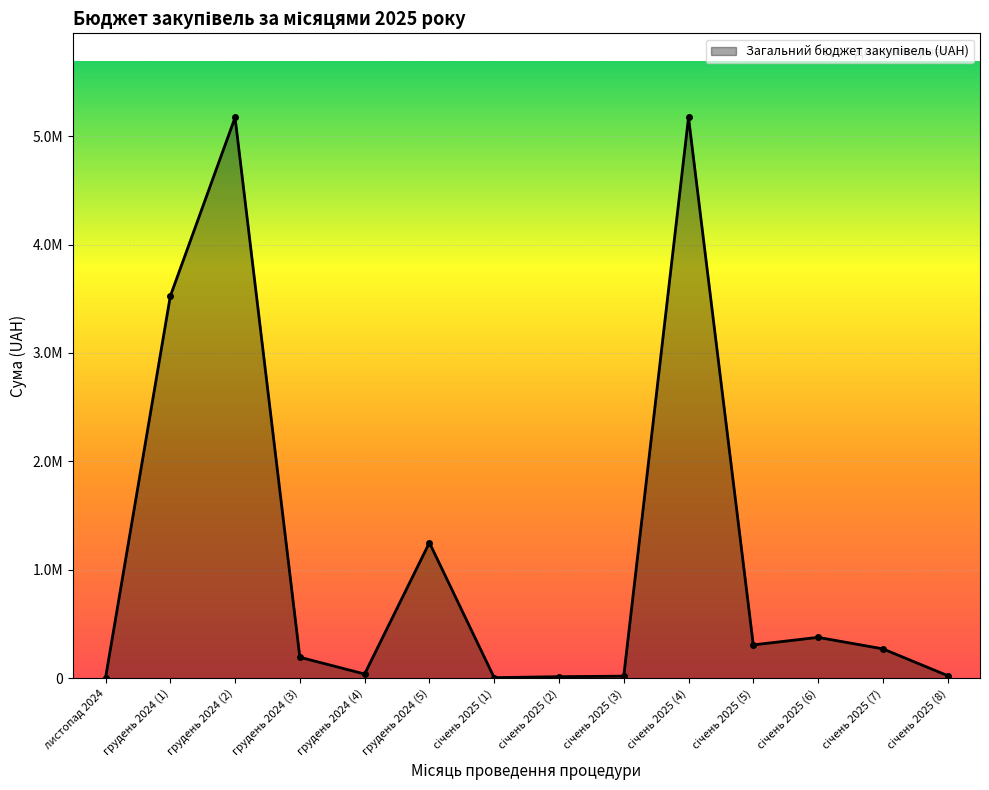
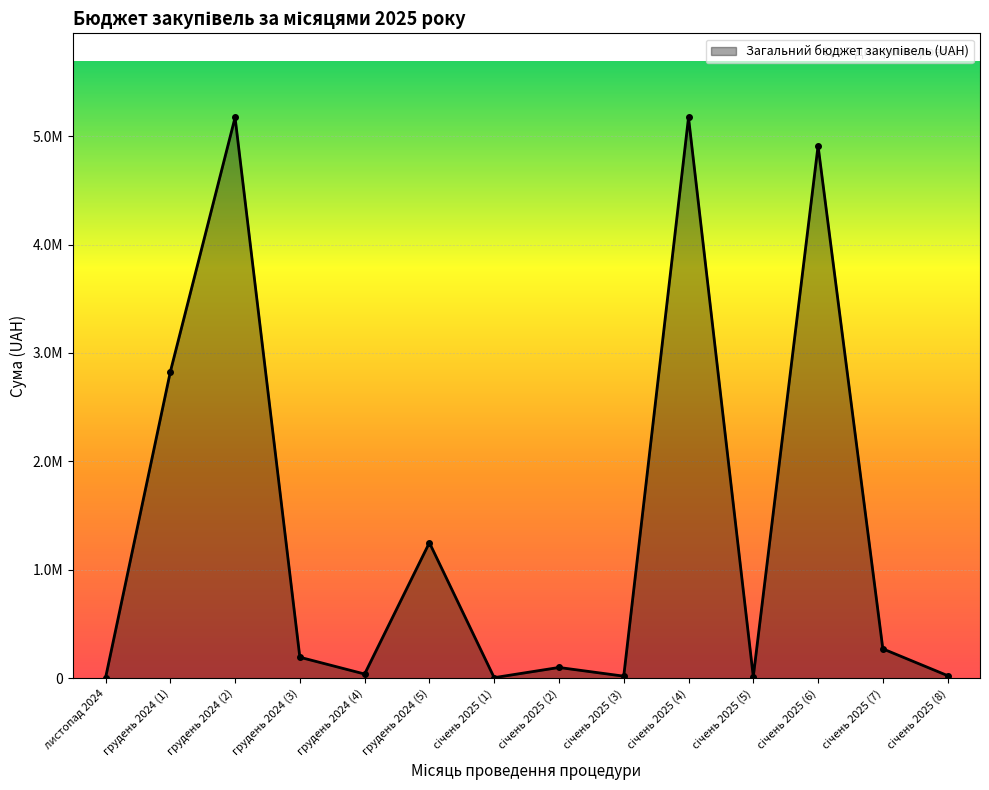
  {
    "листопад 2024": 0,
-   "грудень 2024 (1)": 3520000,
+   "грудень 2024 (1)": 2830000,
    "грудень 2024 (2)": 5170000,
    "грудень 2024 (3)": 190000,
    "грудень 2024 (4)": 40000,
    "грудень 2024 (5)": 1250000,
    "січень 2025 (1)": 10000,
-   "січень 2025 (2)": 20000,
+   "січень 2025 (2)": 100000,
    "січень 2025 (3)": 20000,
    "січень 2025 (4)": 5170000,
-   "січень 2025 (5)": 310000,
-   "січень 2025 (6)": 380000,
+   "січень 2025 (5)": 20000,
+   "січень 2025 (6)": 4910000,
    "січень 2025 (7)": 270000,
    "січень 2025 (8)": 20000
  }
